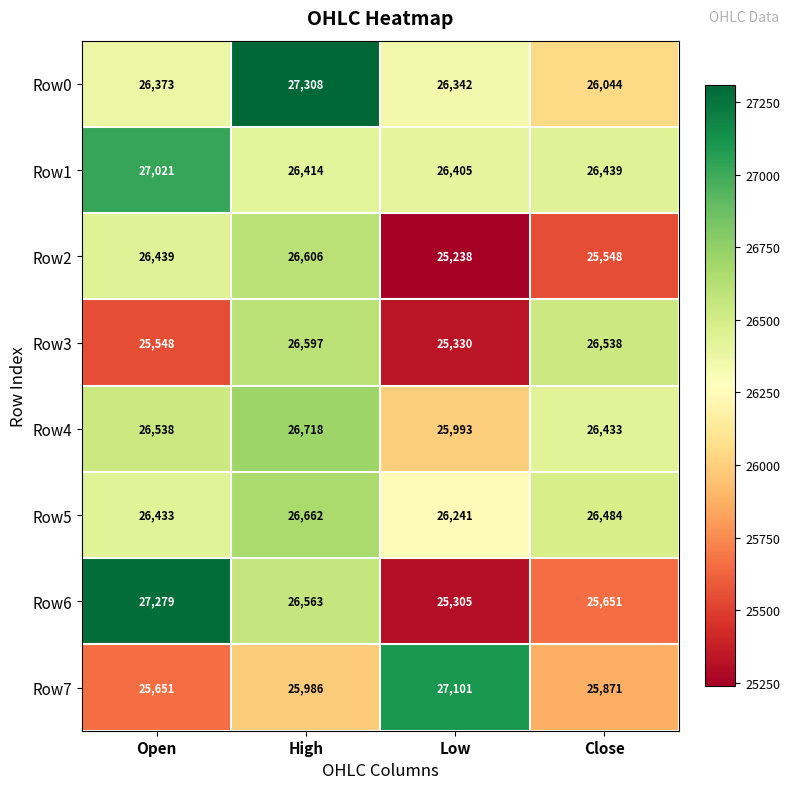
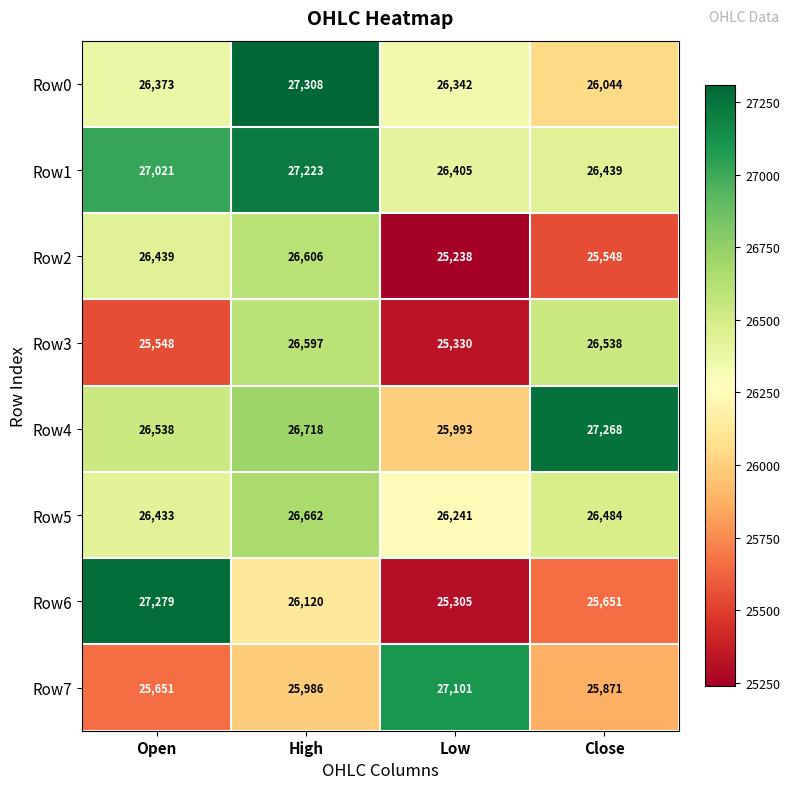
  {
    "Row0": {
      "Open": "26,373",
      "High": "27,308",
      "Low": "26,342",
      "Close": "26,044"
    },
    "Row1": {
      "Open": "27,021",
-     "High": "26,414",
+     "High": "27,223",
      "Low": "26,405",
      "Close": "26,439"
    },
    "Row2": {
      "Open": "26,439",
      "High": "26,606",
      "Low": "25,238",
      "Close": "25,548"
    },
    "Row3": {
      "Open": "25,548",
      "High": "26,597",
      "Low": "25,330",
      "Close": "26,538"
    },
    "Row4": {
      "Open": "26,538",
      "High": "26,718",
      "Low": "25,993",
-     "Close": "26,433"
+     "Close": "27,268"
    },
    "Row5": {
      "Open": "26,433",
      "High": "26,662",
      "Low": "26,241",
      "Close": "26,484"
    },
    "Row6": {
      "Open": "27,279",
-     "High": "26,563",
+     "High": "26,120",
      "Low": "25,305",
      "Close": "25,651"
    },
    "Row7": {
      "Open": "25,651",
      "High": "25,986",
      "Low": "27,101",
      "Close": "25,871"
    }
  }
